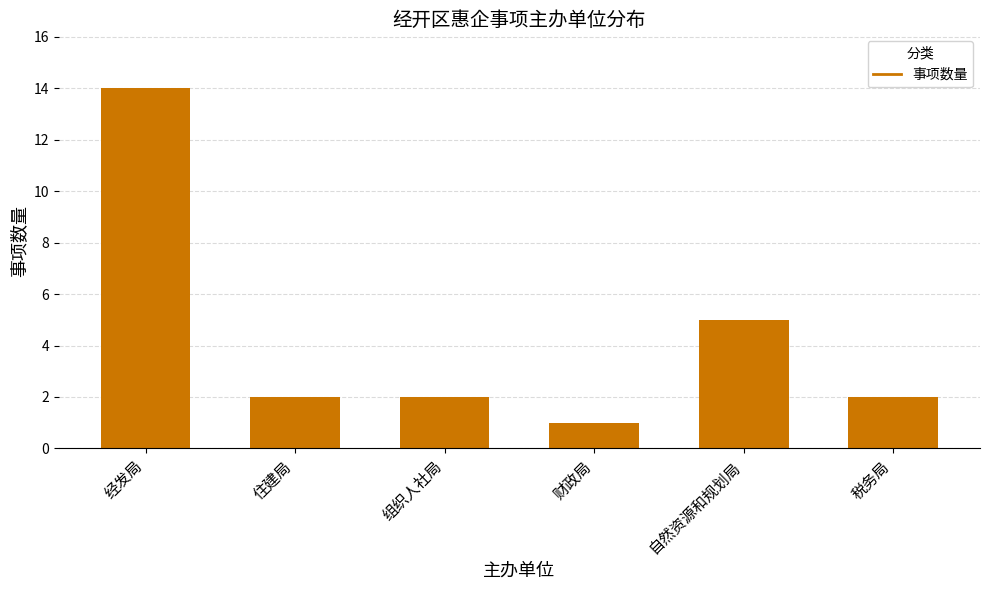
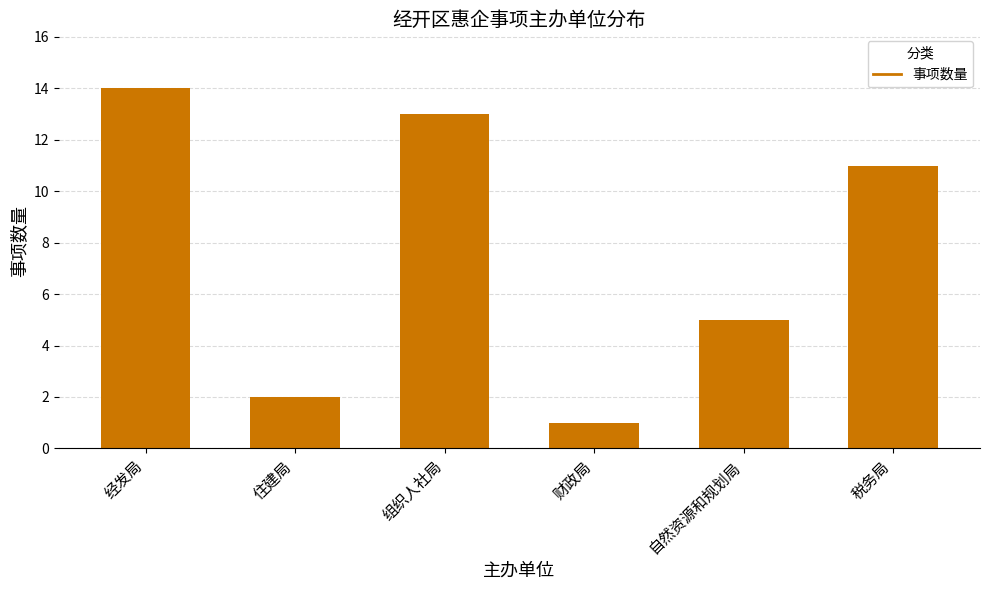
  {
    "经发局": 14,
    "住建局": 2,
-   "组织人社局": 2,
+   "组织人社局": 13,
    "财政局": 1,
    "自然资源和规划局": 5,
-   "税务局": 2
+   "税务局": 11
  }
